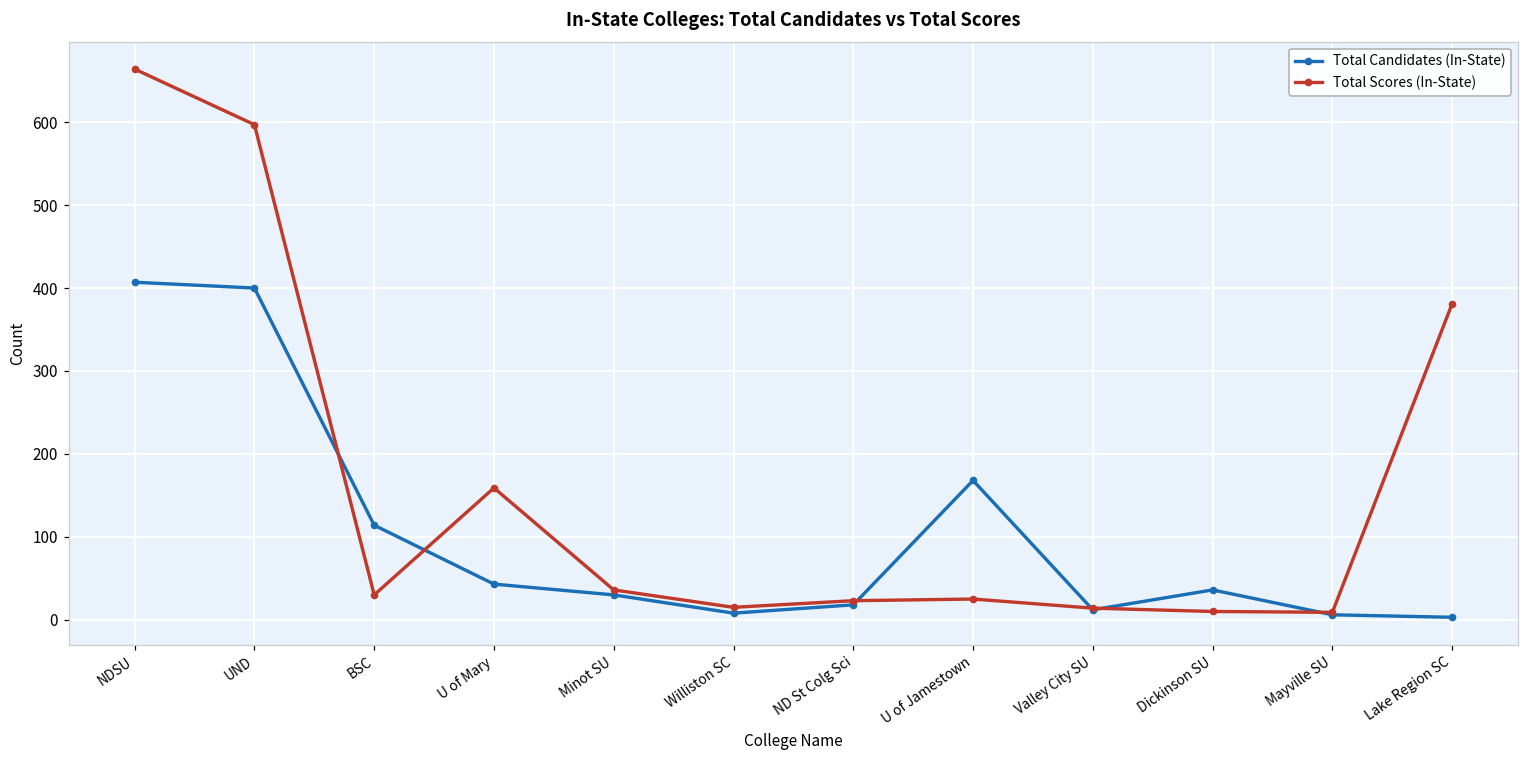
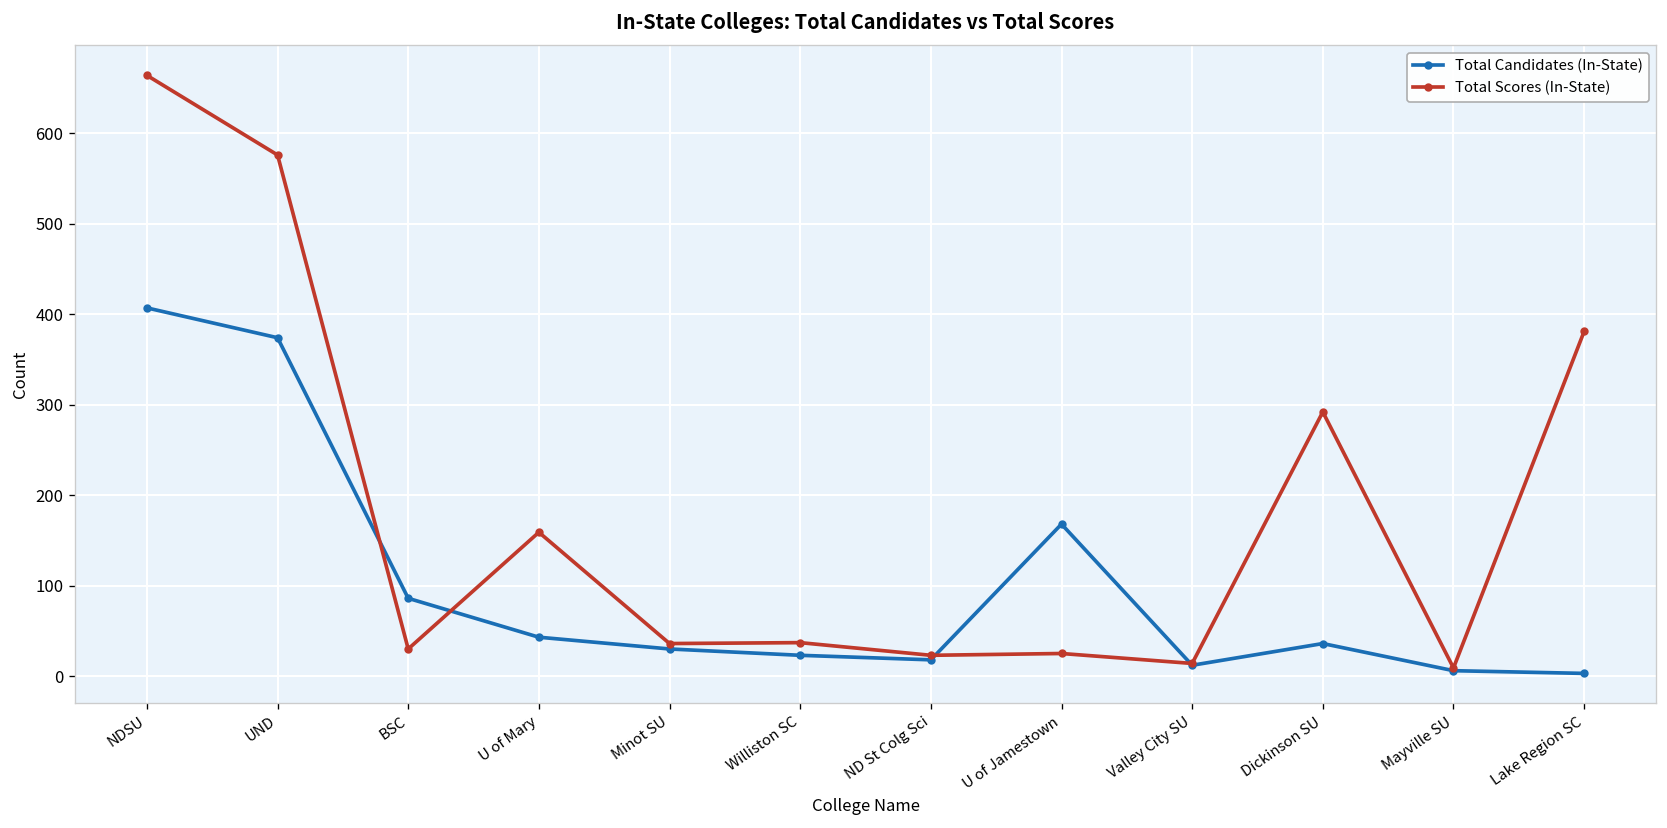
  {
    "Total Candidates (In-State)": {
      "NDSU": 410,
-     "UND": 400,
-     "BSC": 110,
+     "UND": 370,
+     "BSC": 90,
      "U of Mary": 40,
      "Minot SU": 30,
-     "Williston SC": 10,
+     "Williston SC": 20,
      "ND St Colg Sci": 20,
      "U of Jamestown": 170,
      "Dickinson SU": 40,
      "Lake Region SC": 0
    },
    "Total Scores (In-State)": {
      "NDSU": 660,
-     "UND": 600,
+     "UND": 580,
      "BSC": 30,
      "U of Mary": 160,
      "Minot SU": 40,
-     "Williston SC": 20,
+     "Williston SC": 40,
      "ND St Colg Sci": 20,
      "U of Jamestown": 30,
-     "Dickinson SU": 10,
+     "Dickinson SU": 290,
      "Lake Region SC": 380
    }
  }
